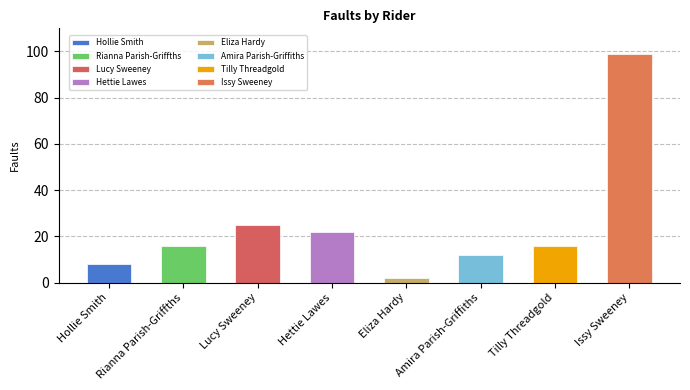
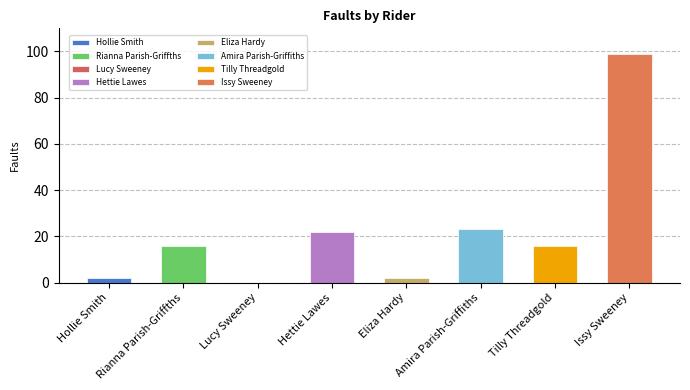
  {
-   "Hollie Smith": 8,
+   "Hollie Smith": 2,
    "Rianna Parish-Griffths": 16,
-   "Lucy Sweeney": 25,
+   "Lucy Sweeney": 0,
    "Hettie Lawes": 22,
    "Eliza Hardy": 2,
-   "Amira Parish-Griffiths": 12,
+   "Amira Parish-Griffiths": 23,
    "Tilly Threadgold": 16,
    "Issy Sweeney": 99
  }
